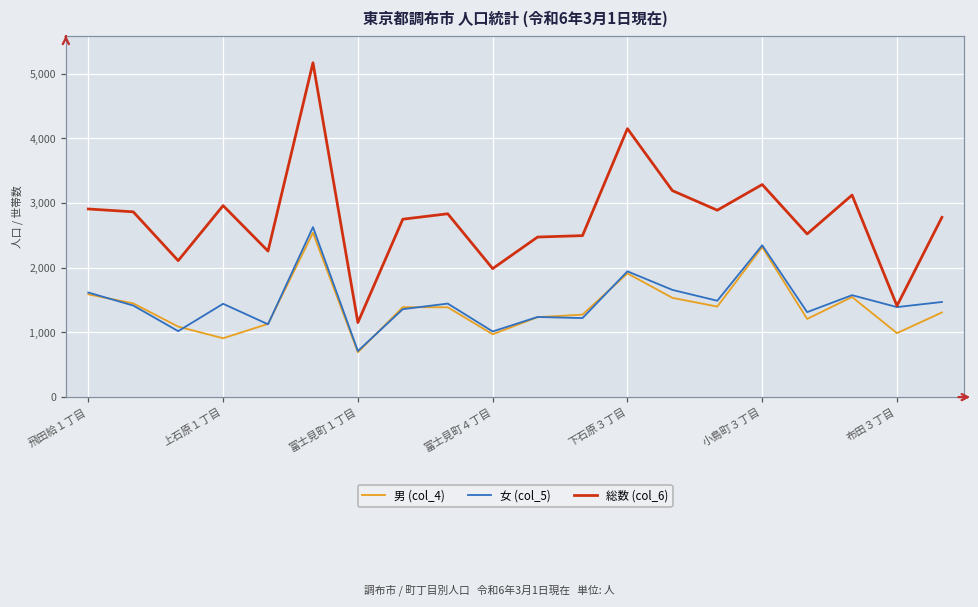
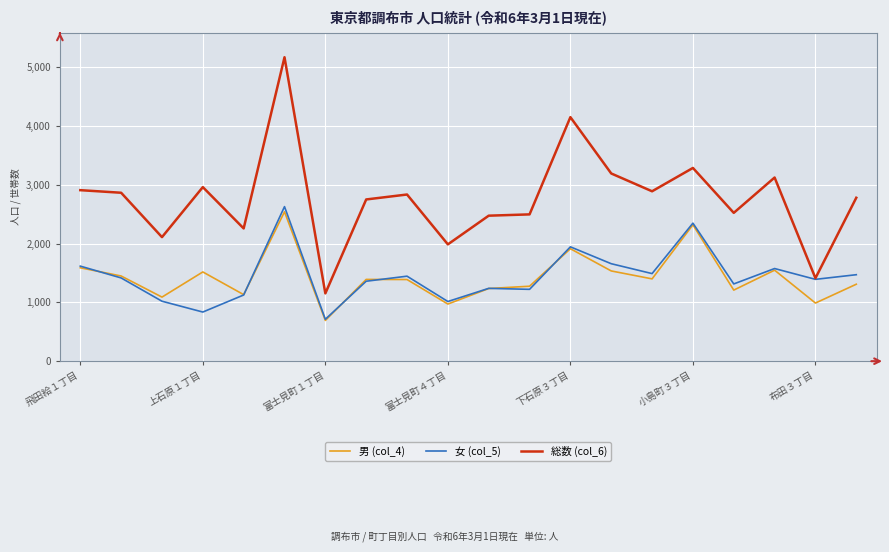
  {
    "男 (col_4)": {
-     "上石原１丁目": "900",
+     "上石原１丁目": "1,500",
      "布田３丁目": "1,000"
    },
    "女 (col_5)": {
-     "上石原１丁目": "1,400"
+     "上石原１丁目": "800"
    },
    "総数 (col_6)": {
      "飛田給１丁目": "2,900",
      "上石原１丁目": "3,000",
      "富士見町１丁目": "1,200",
      "富士見町４丁目": "2,000",
      "下石原３丁目": "4,200",
      "小島町３丁目": "3,300"
    }
  }
